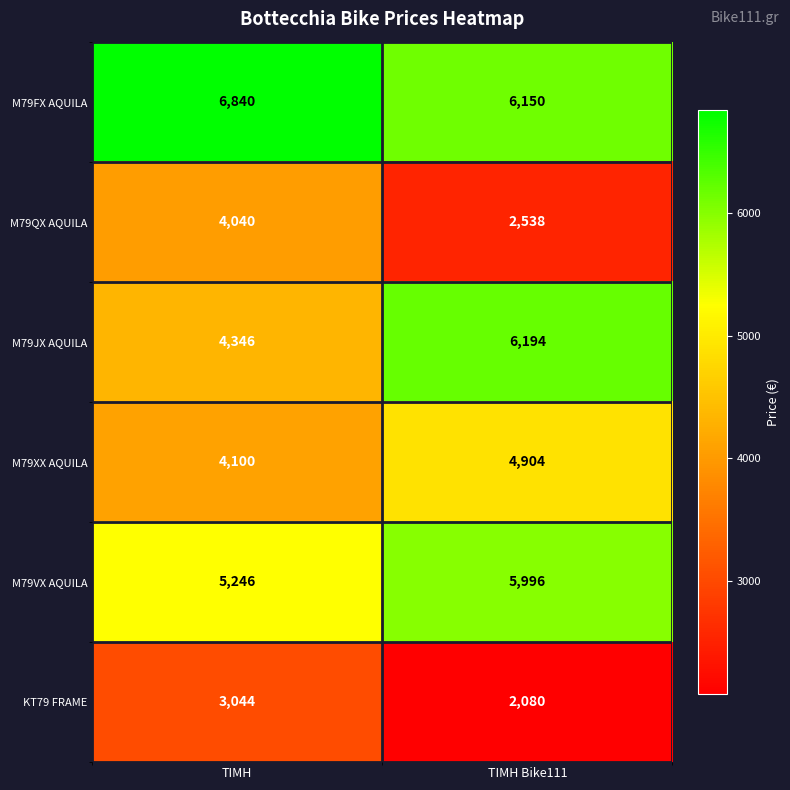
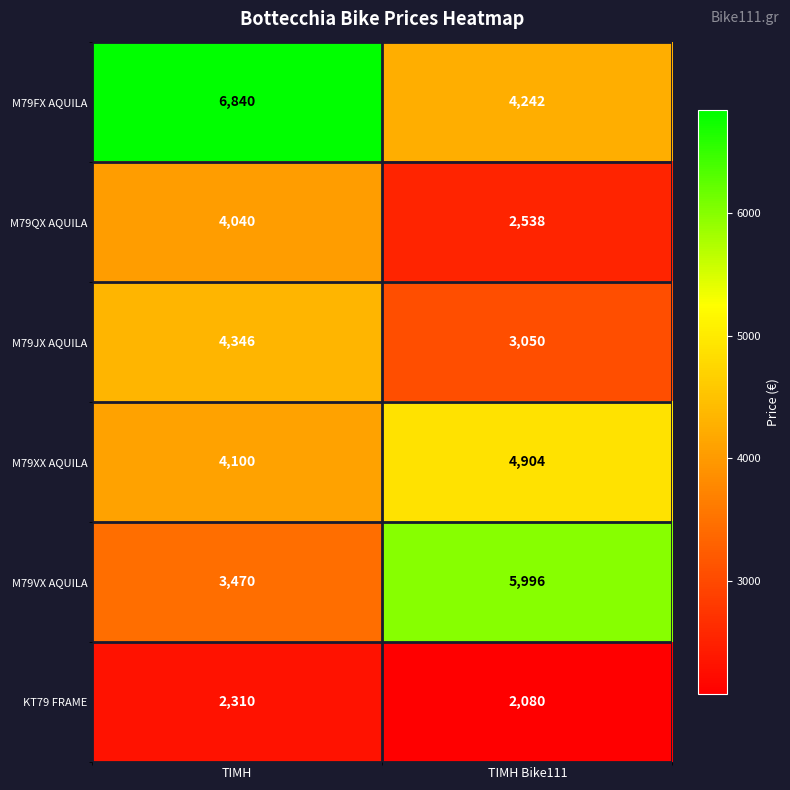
  {
    "M79FX AQUILA": {
      "ΤΙΜΗ": "6,840",
-     "ΤΙΜΗ Bike111": "6,150"
+     "ΤΙΜΗ Bike111": "4,242"
    },
    "M79QX AQUILA": {
      "ΤΙΜΗ": "4,040",
      "ΤΙΜΗ Bike111": "2,538"
    },
    "M79JX AQUILA": {
      "ΤΙΜΗ": "4,346",
-     "ΤΙΜΗ Bike111": "6,194"
+     "ΤΙΜΗ Bike111": "3,050"
    },
    "M79XX AQUILA": {
      "ΤΙΜΗ": "4,100",
      "ΤΙΜΗ Bike111": "4,904"
    },
    "M79VX AQUILA": {
-     "ΤΙΜΗ": "5,246",
+     "ΤΙΜΗ": "3,470",
      "ΤΙΜΗ Bike111": "5,996"
    },
    "KT79 FRAME": {
-     "ΤΙΜΗ": "3,044",
+     "ΤΙΜΗ": "2,310",
      "ΤΙΜΗ Bike111": "2,080"
    }
  }
